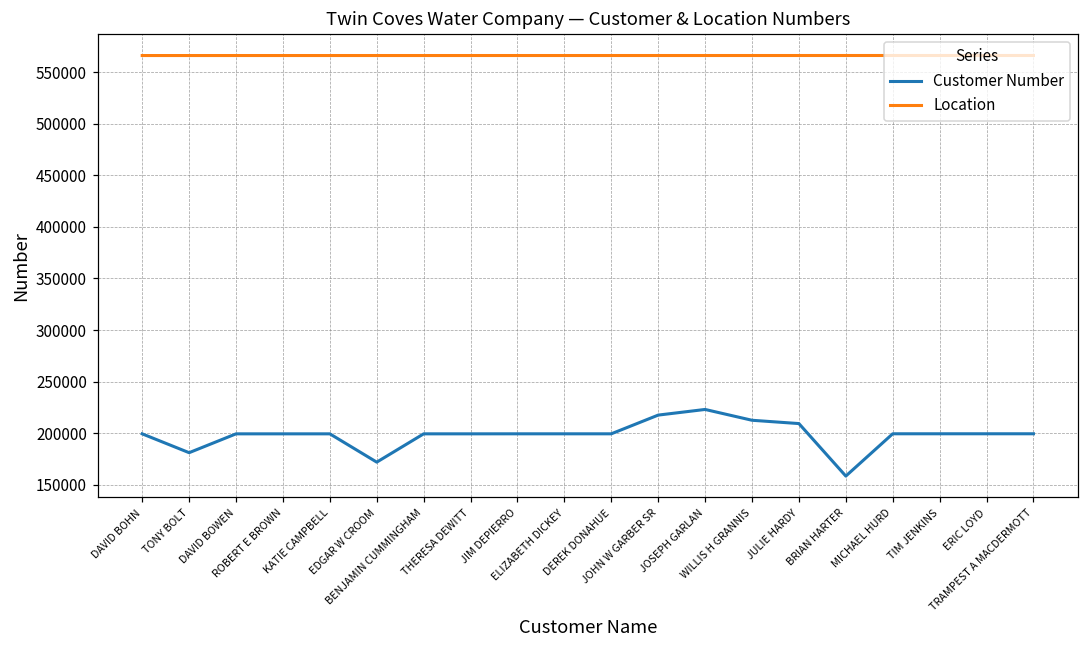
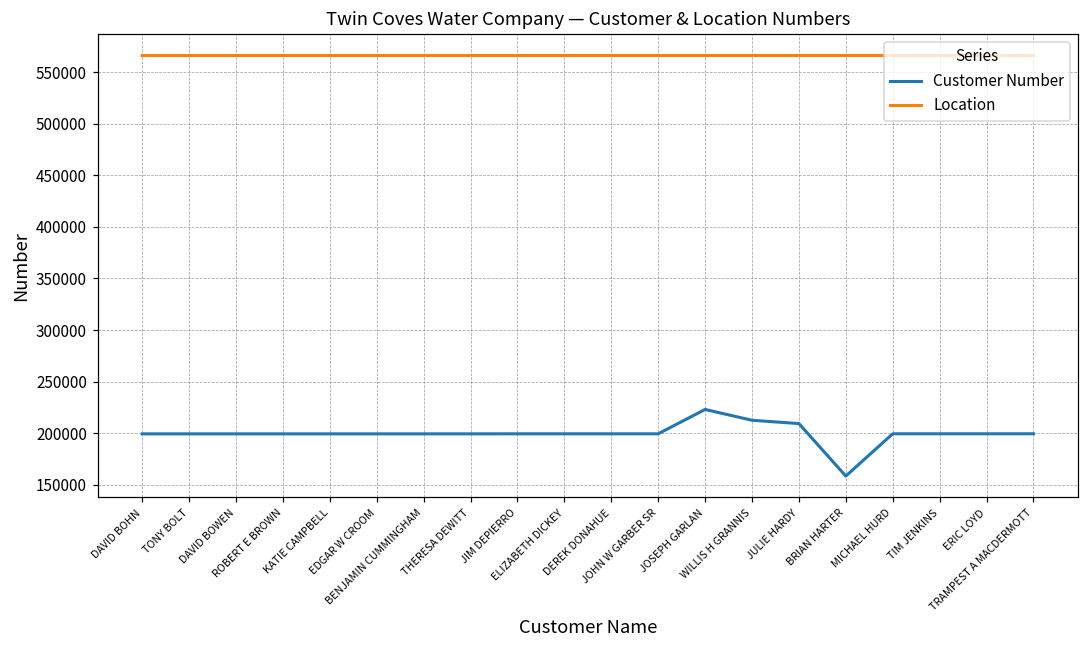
  {
    "Customer Number": {
      "DAVID BOHN": 200000,
-     "TONY BOLT": 180000,
+     "TONY BOLT": 200000,
      "DAVID BOWEN": 200000,
      "ROBERT E BROWN": 200000,
      "KATIE CAMPBELL": 200000,
-     "EDGAR W CROOM": 170000,
+     "EDGAR W CROOM": 200000,
      "BENJAMIN CUMMINGHAM": 200000,
      "THERESA DEWITT": 200000,
      "JIM DEPIERRO": 200000,
      "ELIZABETH DICKEY": 200000,
      "DEREK DONAHUE": 200000,
-     "JOHN W GARBER SR": 220000,
+     "JOHN W GARBER SR": 200000,
      "JOSEPH GARLAN": 220000,
      "WILLIS H GRANNIS": 210000,
      "JULIE HARDY": 210000,
      "BRIAN HARTER": 160000,
      "MICHAEL HURD": 200000,
      "TIM JENKINS": 200000,
      "ERIC LOYD": 200000,
      "TRAMPEST A MACDERMOTT": 200000
    },
    "Location": {
      "DAVID BOHN": 570000,
      "TONY BOLT": 570000,
      "DAVID BOWEN": 570000,
      "ROBERT E BROWN": 570000,
      "KATIE CAMPBELL": 570000,
      "EDGAR W CROOM": 570000,
      "BENJAMIN CUMMINGHAM": 570000,
      "THERESA DEWITT": 570000,
      "JIM DEPIERRO": 570000,
      "ELIZABETH DICKEY": 570000,
      "DEREK DONAHUE": 570000,
      "JOHN W GARBER SR": 570000,
      "JOSEPH GARLAN": 570000,
      "WILLIS H GRANNIS": 570000,
      "JULIE HARDY": 570000,
      "BRIAN HARTER": 570000
    }
  }
